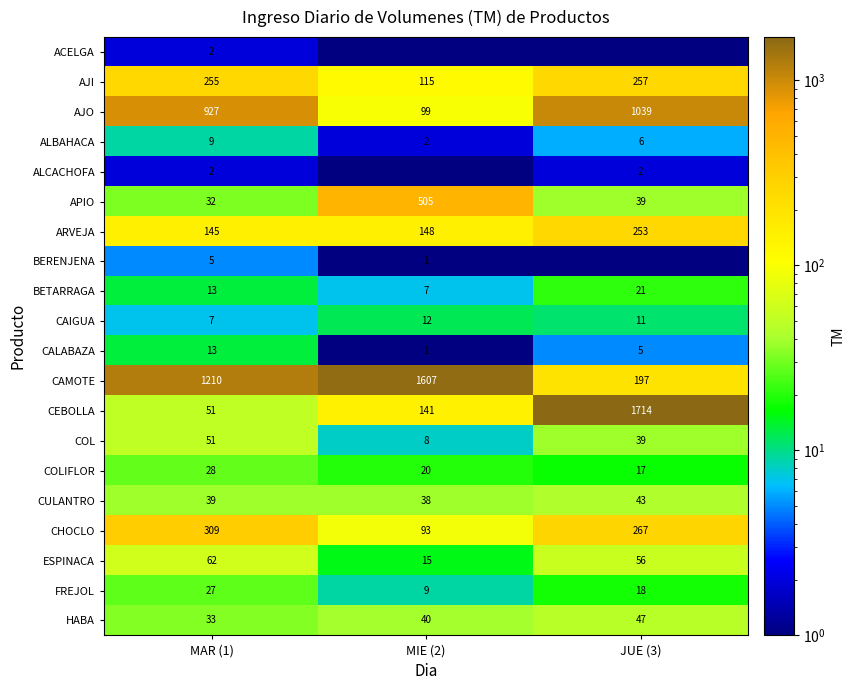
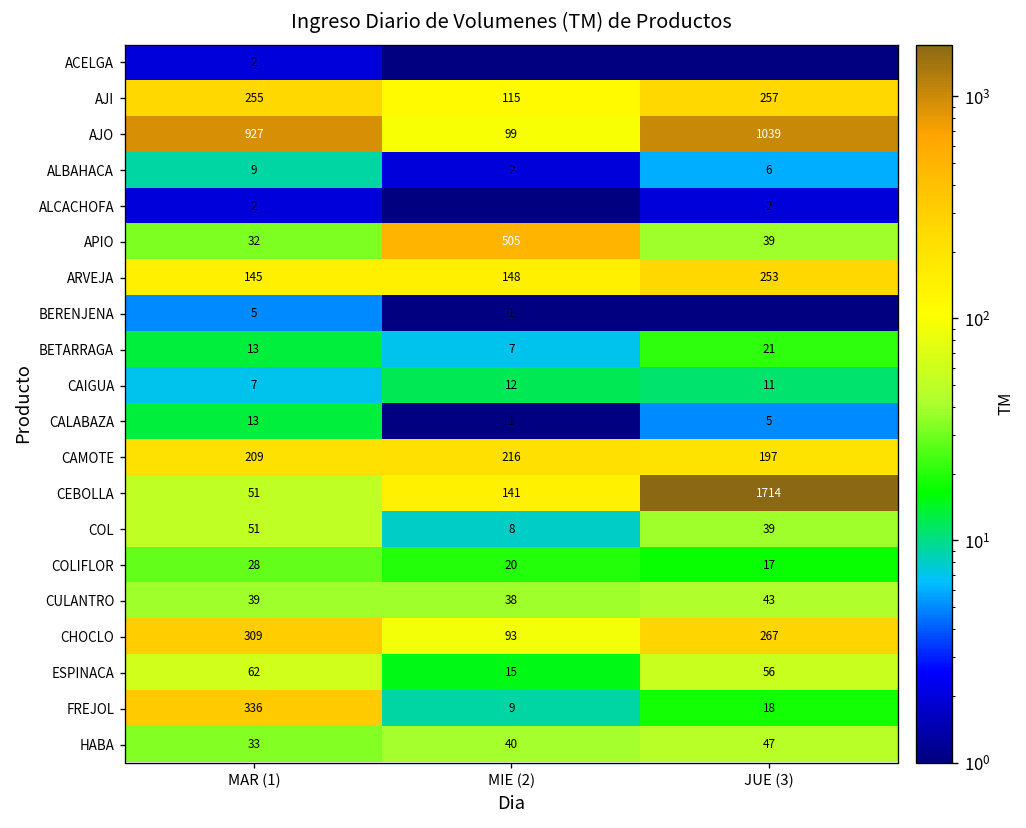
  {
    "ACELGA": {
      "MAR (1)": 2
    },
    "AJI": {
      "MAR (1)": 255,
      "MIE (2)": 115,
      "JUE (3)": 257
    },
    "AJO": {
      "MAR (1)": 927,
      "MIE (2)": 99,
      "JUE (3)": 1039
    },
    "ALBAHACA": {
      "MAR (1)": 9,
      "MIE (2)": 2,
      "JUE (3)": 6
    },
    "ALCACHOFA": {
      "MAR (1)": 2,
      "JUE (3)": 2
    },
    "APIO": {
      "MAR (1)": 32,
      "MIE (2)": 505,
      "JUE (3)": 39
    },
    "ARVEJA": {
      "MAR (1)": 145,
      "MIE (2)": 148,
      "JUE (3)": 253
    },
    "BERENJENA": {
      "MAR (1)": 5,
      "MIE (2)": 1
    },
    "BETARRAGA": {
      "MAR (1)": 13,
      "MIE (2)": 7,
      "JUE (3)": 21
    },
    "CAIGUA": {
      "MAR (1)": 7,
      "MIE (2)": 12,
      "JUE (3)": 11
    },
    "CALABAZA": {
      "MAR (1)": 13,
      "MIE (2)": 1,
      "JUE (3)": 5
    },
    "CAMOTE": {
-     "MAR (1)": 1210,
-     "MIE (2)": 1607,
+     "MAR (1)": 209,
+     "MIE (2)": 216,
      "JUE (3)": 197
    },
    "CEBOLLA": {
      "MAR (1)": 51,
      "MIE (2)": 141,
      "JUE (3)": 1714
    },
    "COL": {
      "MAR (1)": 51,
      "MIE (2)": 8,
      "JUE (3)": 39
    },
    "COLIFLOR": {
      "MAR (1)": 28,
      "MIE (2)": 20,
      "JUE (3)": 17
    },
    "CULANTRO": {
      "MAR (1)": 39,
      "MIE (2)": 38,
      "JUE (3)": 43
    },
    "CHOCLO": {
      "MAR (1)": 309,
      "MIE (2)": 93,
      "JUE (3)": 267
    },
    "ESPINACA": {
      "MAR (1)": 62,
      "MIE (2)": 15,
      "JUE (3)": 56
    },
    "FREJOL": {
-     "MAR (1)": 27,
+     "MAR (1)": 336,
      "MIE (2)": 9,
      "JUE (3)": 18
    },
    "HABA": {
      "MAR (1)": 33,
      "MIE (2)": 40,
      "JUE (3)": 47
    }
  }
